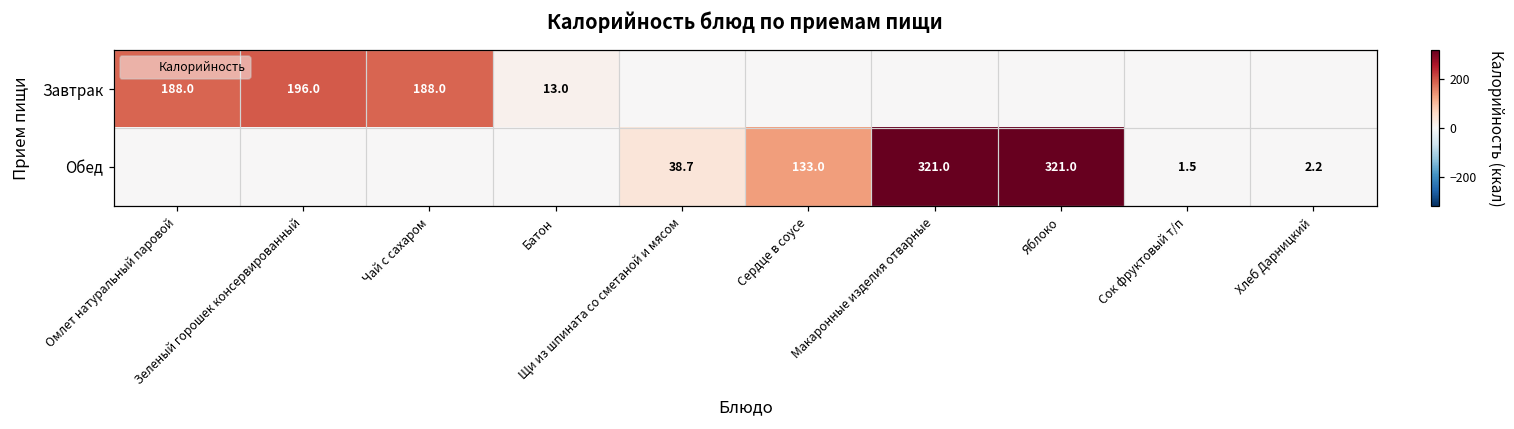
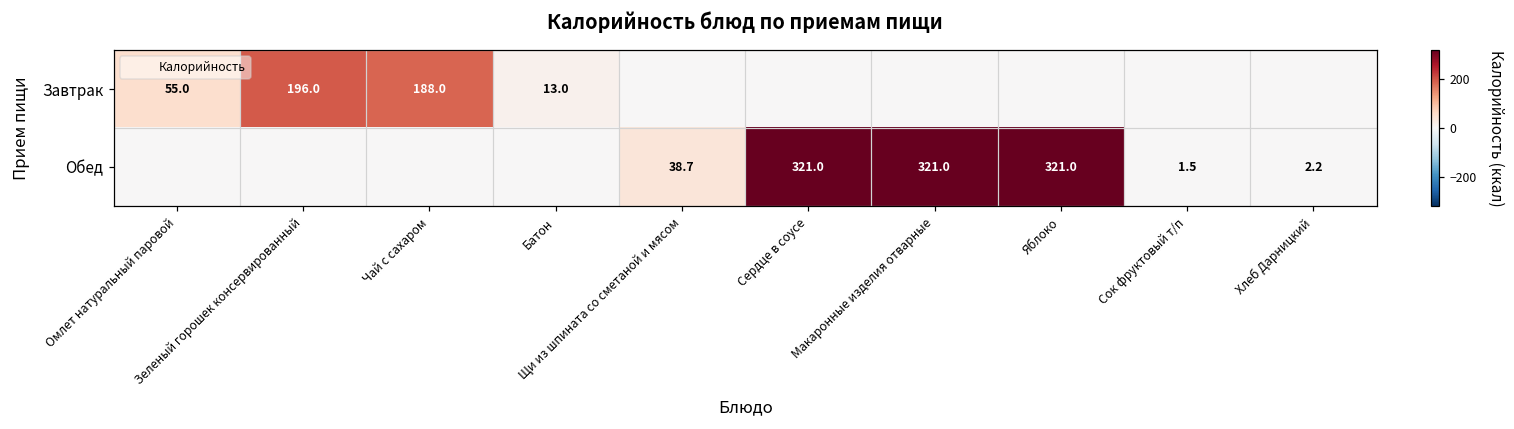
  {
    "Завтрак": {
-     "Омлет натуральный паровой": 188.0,
+     "Омлет натуральный паровой": 55.0,
      "Зеленый горошек консервированный": 196.0,
      "Чай с сахаром": 188.0,
      "Батон": 13.0
    },
    "Обед": {
      "Щи из шпината со сметаной и мясом": 38.7,
-     "Сердце в соусе": 133.0,
+     "Сердце в соусе": 321.0,
      "Макаронные изделия отварные": 321.0,
      "Яблоко": 321.0,
      "Сок фруктовый т/п": 1.5,
      "Хлеб Дарницкий": 2.2
    }
  }
